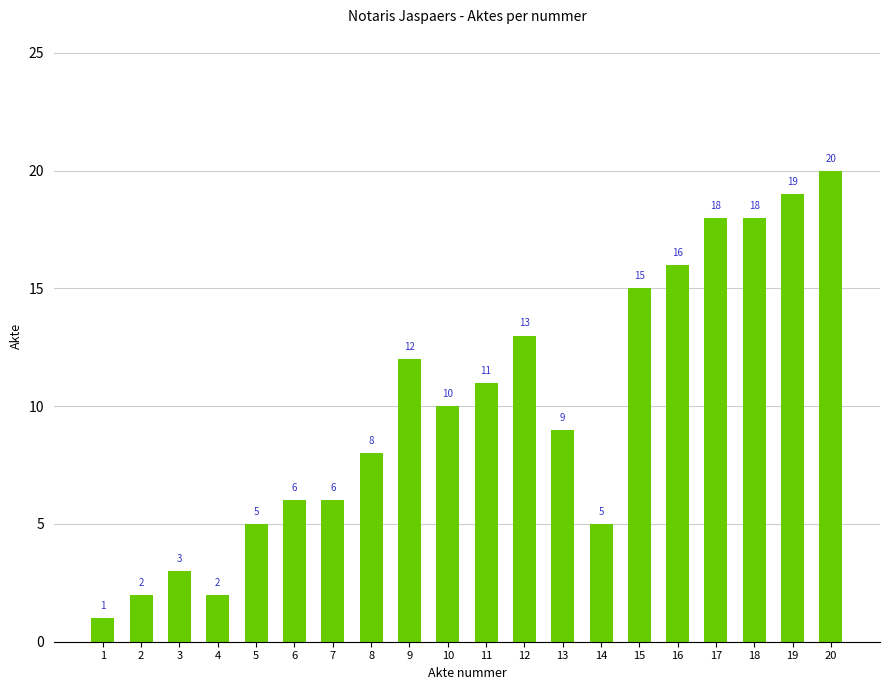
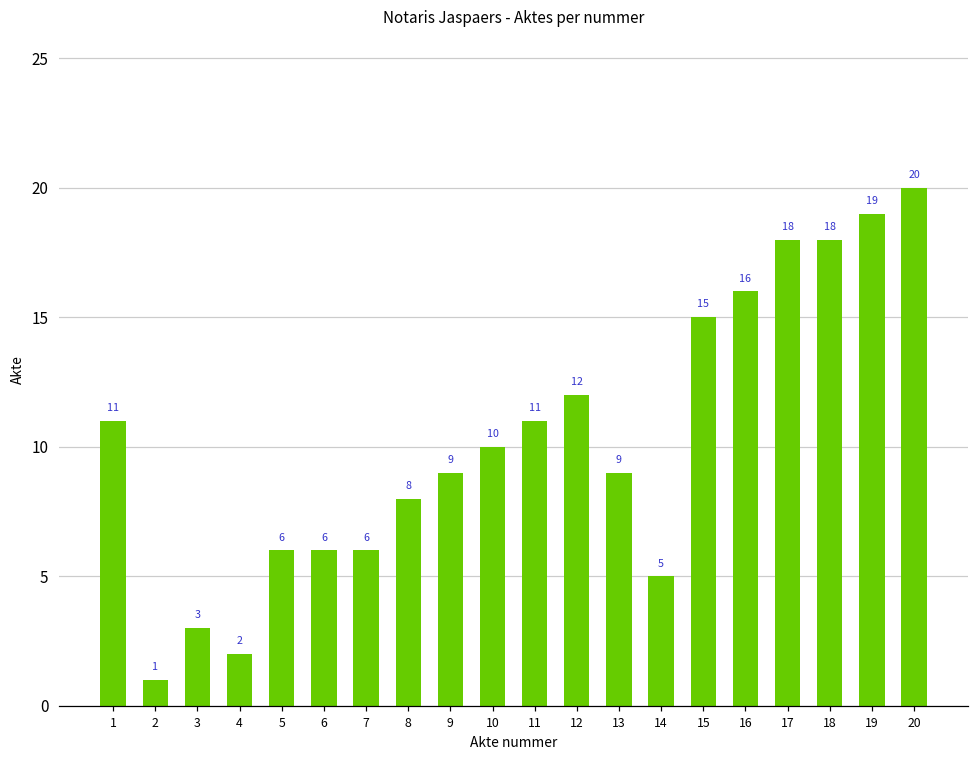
  {
-   "1": 1,
-   "2": 2,
+   "1": 11,
+   "2": 1,
    "3": 3,
    "4": 2,
-   "5": 5,
+   "5": 6,
    "6": 6,
    "7": 6,
    "8": 8,
-   "9": 12,
+   "9": 9,
    "10": 10,
    "11": 11,
-   "12": 13,
+   "12": 12,
    "13": 9,
    "14": 5,
    "15": 15,
    "16": 16,
    "17": 18,
    "18": 18,
    "19": 19,
    "20": 20
  }
